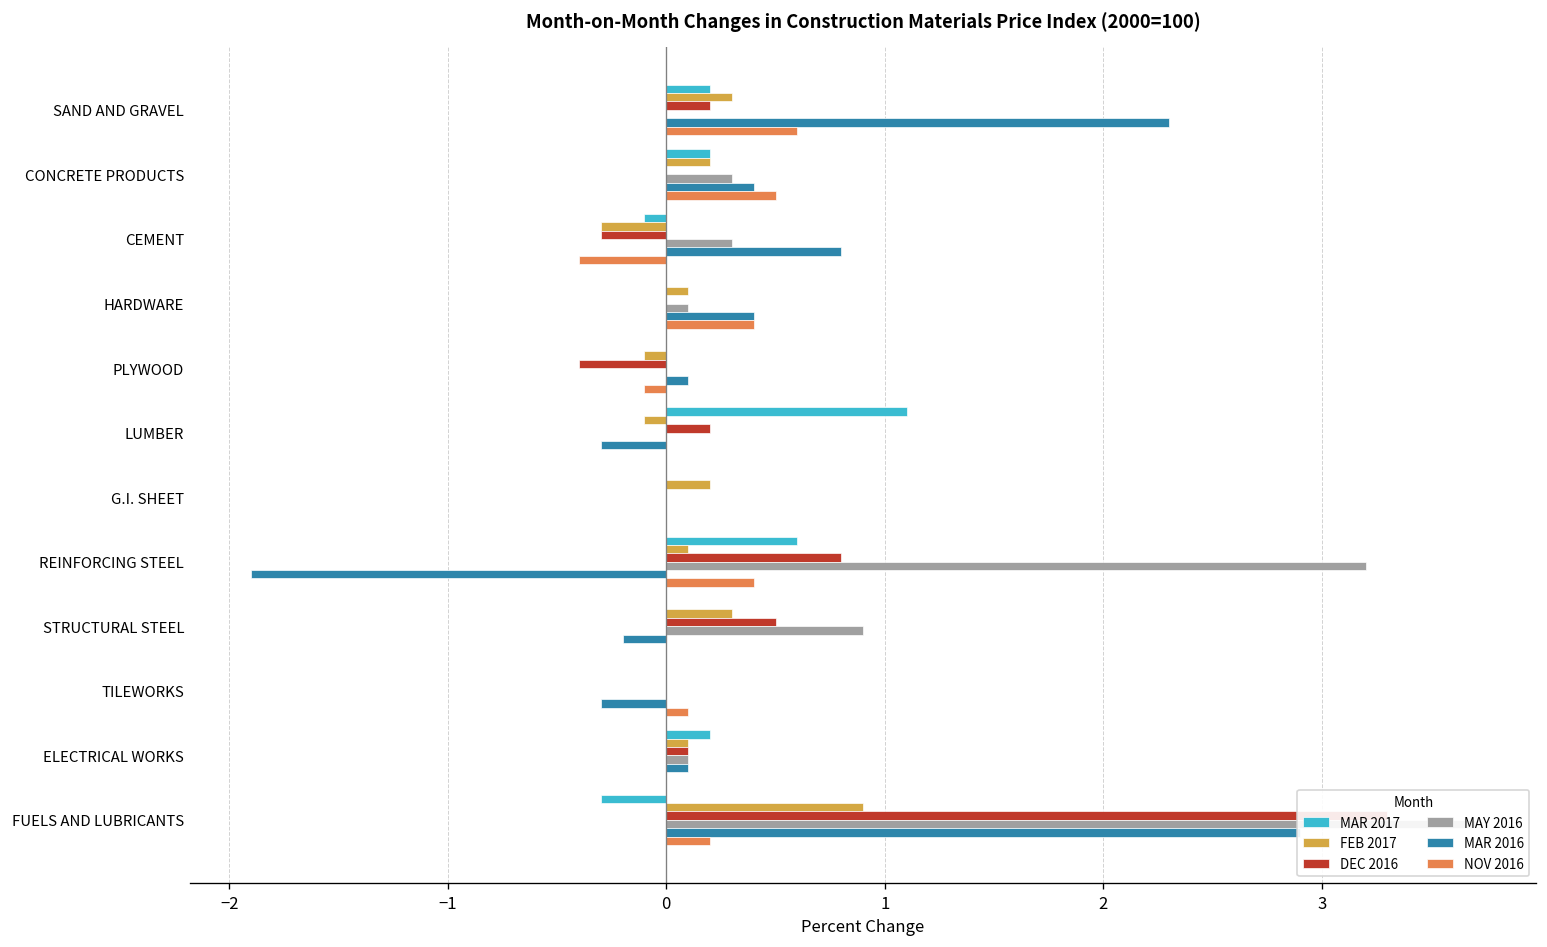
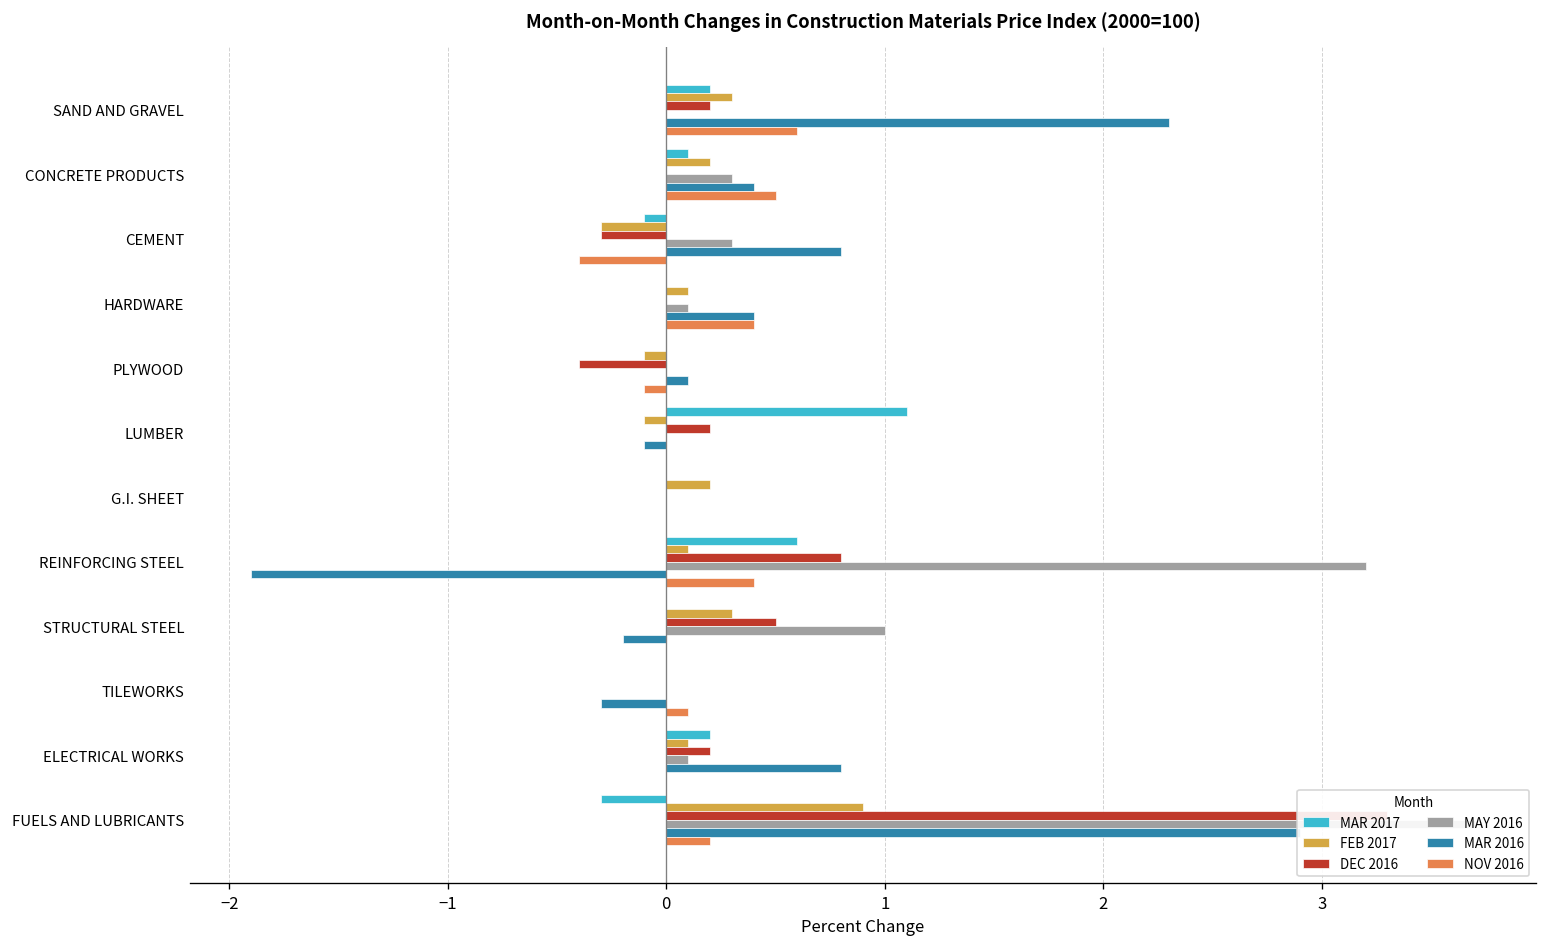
  {
    "MAR 2017": {
      "SAND AND GRAVEL": 0.2,
-     "CONCRETE PRODUCTS": 0.2,
+     "CONCRETE PRODUCTS": 0.1,
      "CEMENT": -0.1,
      "HARDWARE": 0.0,
      "PLYWOOD": 0.0,
      "LUMBER": 1.1,
      "G.I. SHEET": 0.0,
      "REINFORCING STEEL": 0.6,
      "STRUCTURAL STEEL": 0.0,
      "TILEWORKS": 0.0,
      "ELECTRICAL WORKS": 0.2,
      "FUELS AND LUBRICANTS": -0.3
    },
    "DEC 2016": {
      "SAND AND GRAVEL": 0.2,
      "CONCRETE PRODUCTS": 0.0,
      "CEMENT": -0.3,
      "HARDWARE": 0.0,
      "PLYWOOD": -0.4,
      "LUMBER": 0.2,
      "G.I. SHEET": 0.0,
      "REINFORCING STEEL": 0.8,
      "STRUCTURAL STEEL": 0.5,
      "TILEWORKS": 0.0,
-     "ELECTRICAL WORKS": 0.1
+     "ELECTRICAL WORKS": 0.2
    },
    "MAY 2016": {
      "SAND AND GRAVEL": 0.0,
      "CONCRETE PRODUCTS": 0.3,
      "CEMENT": 0.3,
      "HARDWARE": 0.1,
      "PLYWOOD": 0.0,
      "LUMBER": 0.0,
      "G.I. SHEET": 0.0,
      "REINFORCING STEEL": 3.2,
-     "STRUCTURAL STEEL": 0.9,
+     "STRUCTURAL STEEL": 1.0,
      "TILEWORKS": 0.0,
      "ELECTRICAL WORKS": 0.1
    },
    "MAR 2016": {
      "SAND AND GRAVEL": 2.3,
      "CONCRETE PRODUCTS": 0.4,
      "CEMENT": 0.8,
      "HARDWARE": 0.4,
      "PLYWOOD": 0.1,
-     "LUMBER": -0.3,
+     "LUMBER": -0.1,
      "G.I. SHEET": 0.0,
      "REINFORCING STEEL": -1.9,
      "STRUCTURAL STEEL": -0.2,
      "TILEWORKS": -0.3,
-     "ELECTRICAL WORKS": 0.1
+     "ELECTRICAL WORKS": 0.8
    }
  }
